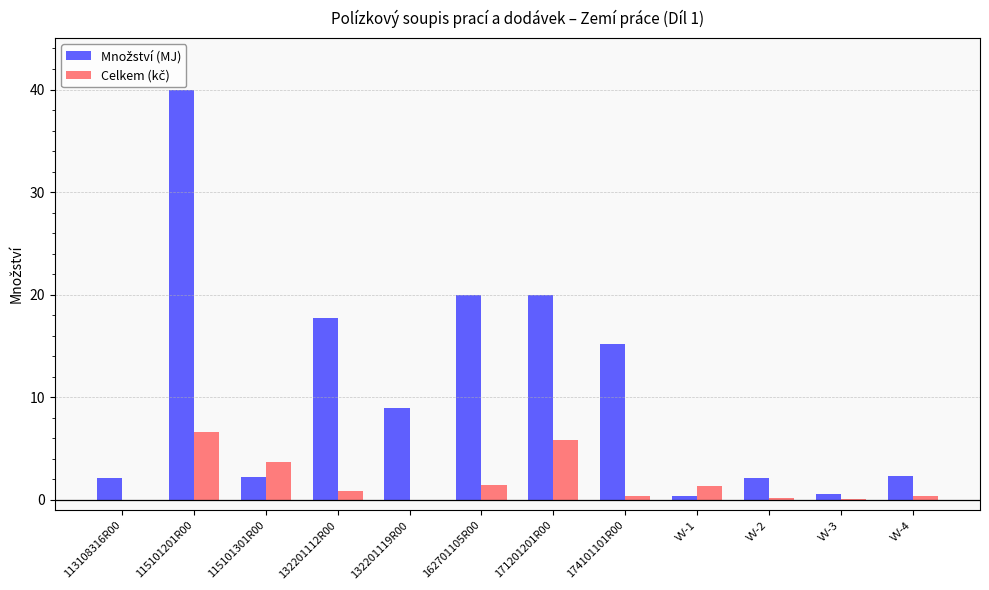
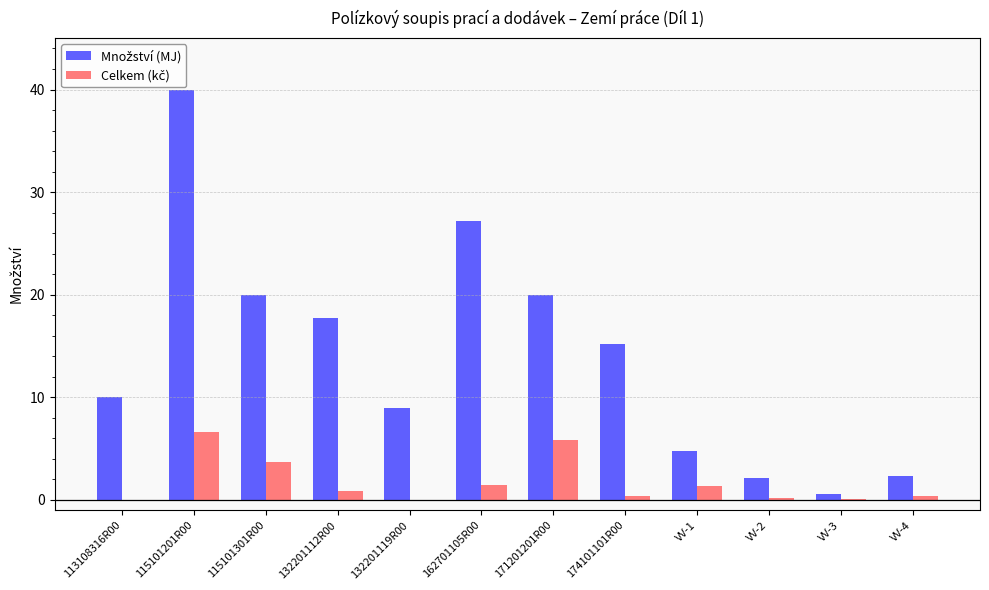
  {
    "Množství (MJ)": {
-     "113108316R00": 2.1,
+     "113108316R00": 10.0,
      "115101201R00": 40.0,
-     "115101301R00": 2.2,
+     "115101301R00": 20.0,
      "132201112R00": 17.8,
      "132201119R00": 8.9,
-     "162701105R00": 19.9,
+     "162701105R00": 27.2,
      "171201201R00": 19.9,
      "174101101R00": 15.2,
-     "VV-1": 0.4,
+     "VV-1": 4.7,
      "VV-2": 2.2,
      "VV-3": 0.6,
      "VV-4": 2.3
    },
    "Celkem (kč)": {
      "113108316R00": 0.0,
      "115101201R00": 6.7,
      "115101301R00": 3.7,
      "132201112R00": 0.9,
      "132201119R00": 0.0,
      "162701105R00": 1.5,
      "171201201R00": 5.9,
      "174101101R00": 0.4,
      "VV-1": 1.4,
      "VV-4": 0.4
    }
  }
